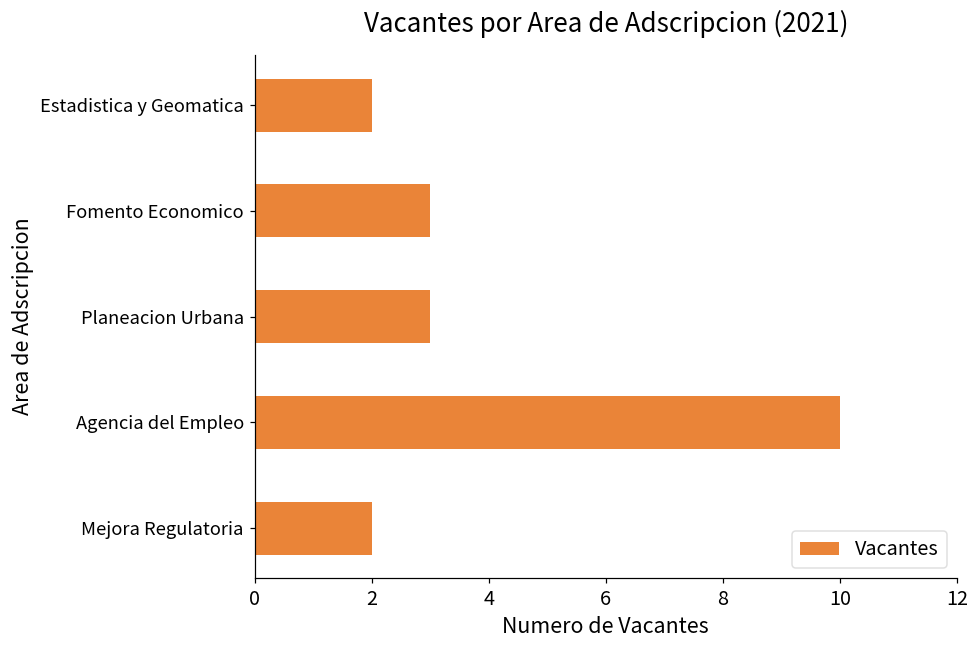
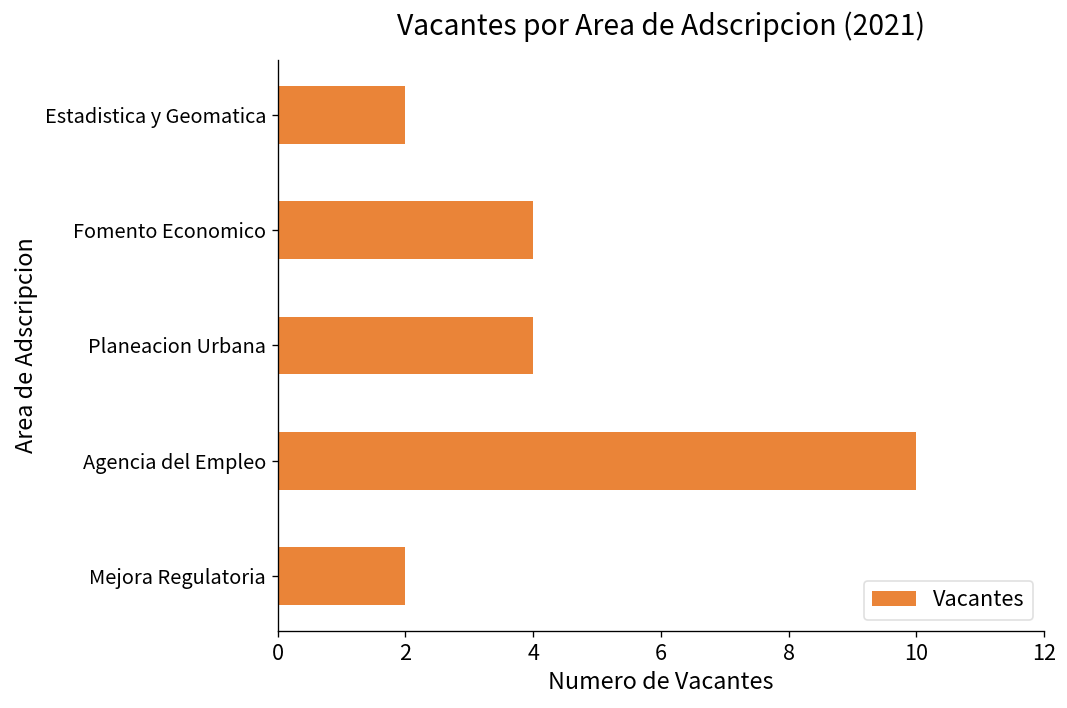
  {
    "Estadistica y Geomatica": 2,
-   "Fomento Economico": 3,
-   "Planeacion Urbana": 3,
+   "Fomento Economico": 4,
+   "Planeacion Urbana": 4,
    "Agencia del Empleo": 10,
    "Mejora Regulatoria": 2
  }
